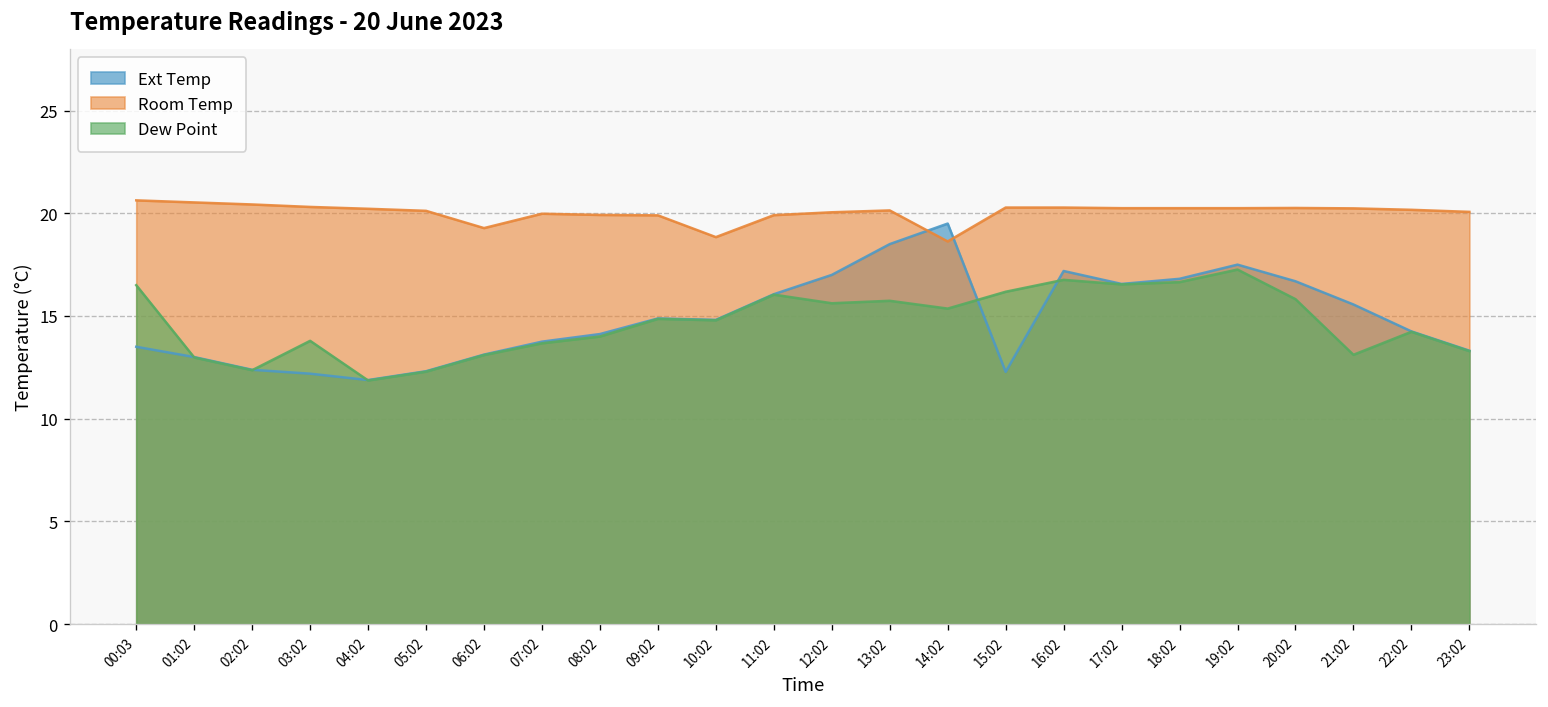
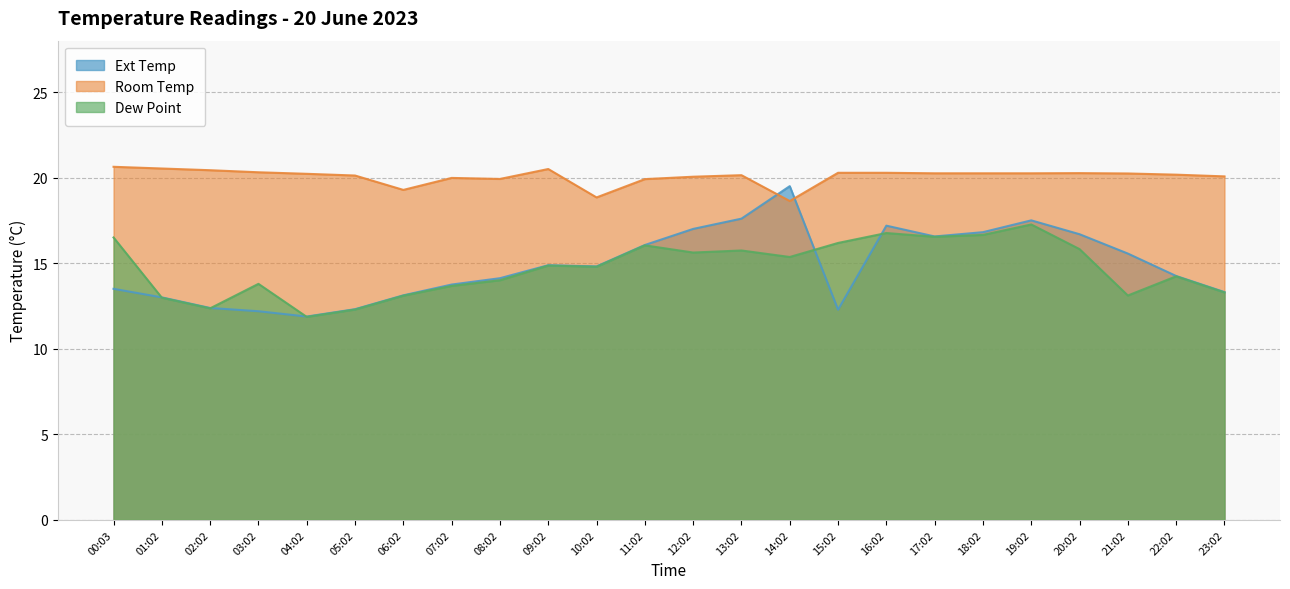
  {
    "Ext Temp": {
      "00:03": 13.5,
      "03:02": 12.2,
      "12:02": 17.0,
-     "13:02": 18.5,
+     "13:02": 17.6,
      "14:02": 19.5,
      "15:02": 12.3,
      "16:02": 17.2,
      "18:02": 16.8,
      "19:02": 17.5,
      "20:02": 16.7,
      "21:02": 15.6
    },
    "Room Temp": {
      "00:03": 20.6,
      "01:02": 20.5,
      "02:02": 20.4,
      "03:02": 20.3,
      "04:02": 20.2,
      "05:02": 20.1,
      "06:02": 19.3,
      "07:02": 20.0,
      "08:02": 19.9,
-     "09:02": 19.9,
+     "09:02": 20.5,
      "10:02": 18.8,
      "11:02": 19.9,
      "12:02": 20.1,
      "13:02": 20.1,
      "14:02": 18.6,
      "15:02": 20.3,
      "16:02": 20.3,
      "17:02": 20.3,
      "18:02": 20.3,
      "19:02": 20.3,
      "20:02": 20.3,
      "21:02": 20.2,
      "22:02": 20.2,
      "23:02": 20.1
    },
    "Dew Point": {
      "00:03": 16.5,
      "03:02": 13.8,
      "12:02": 15.6,
      "13:02": 15.7,
      "14:02": 15.4,
      "15:02": 16.2,
      "16:02": 16.8,
      "18:02": 16.7,
      "19:02": 17.3,
      "20:02": 15.8,
      "21:02": 13.1
    }
  }
